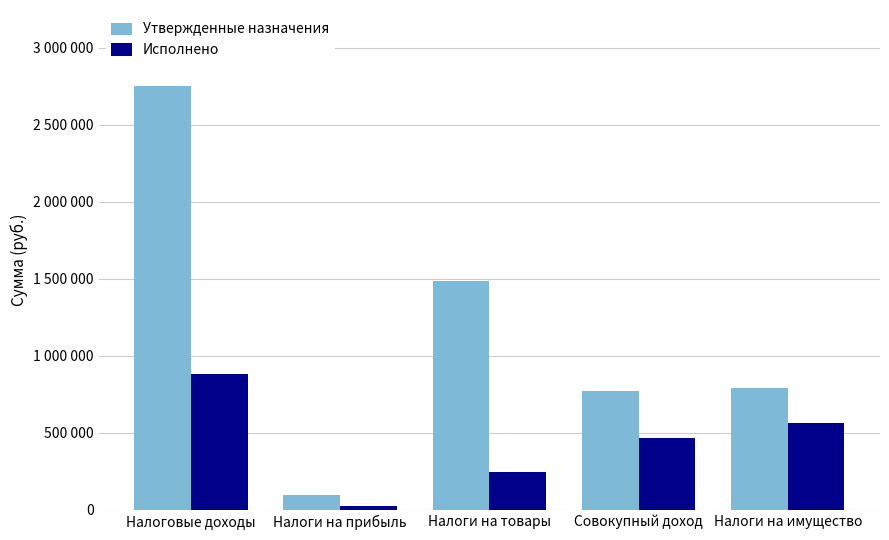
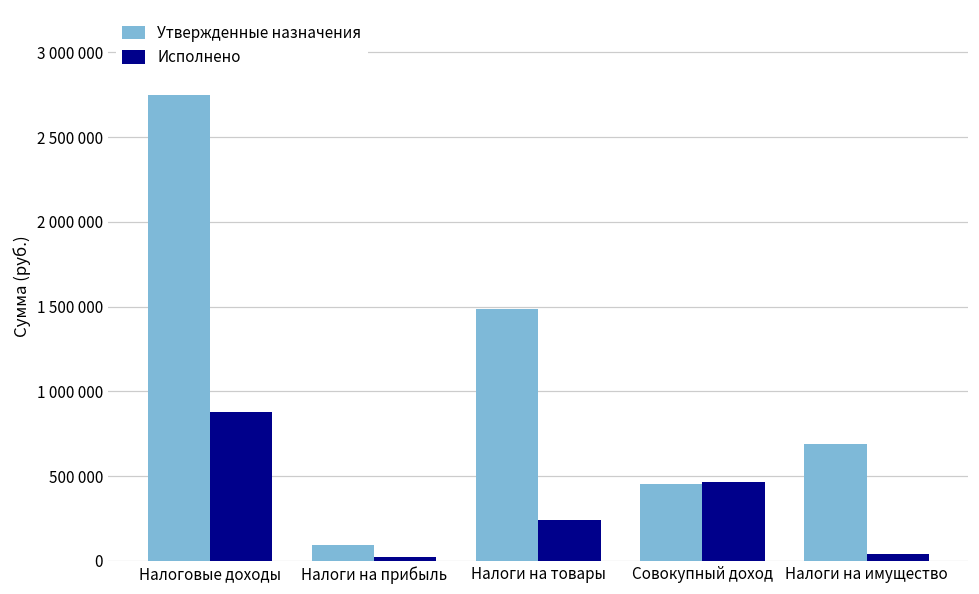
  {
    "Утвержденные назначения": {
      "Налоговые доходы": 2750000,
      "Налоги на прибыль": 90000,
      "Налоги на товары": 1490000,
-     "Совокупный доход": 770000,
-     "Налоги на имущество": 790000
+     "Совокупный доход": 450000,
+     "Налоги на имущество": 690000
    },
    "Исполнено": {
      "Налоговые доходы": 880000,
      "Налоги на прибыль": 20000,
      "Налоги на товары": 240000,
      "Совокупный доход": 470000,
-     "Налоги на имущество": 560000
+     "Налоги на имущество": 40000
    }
  }
